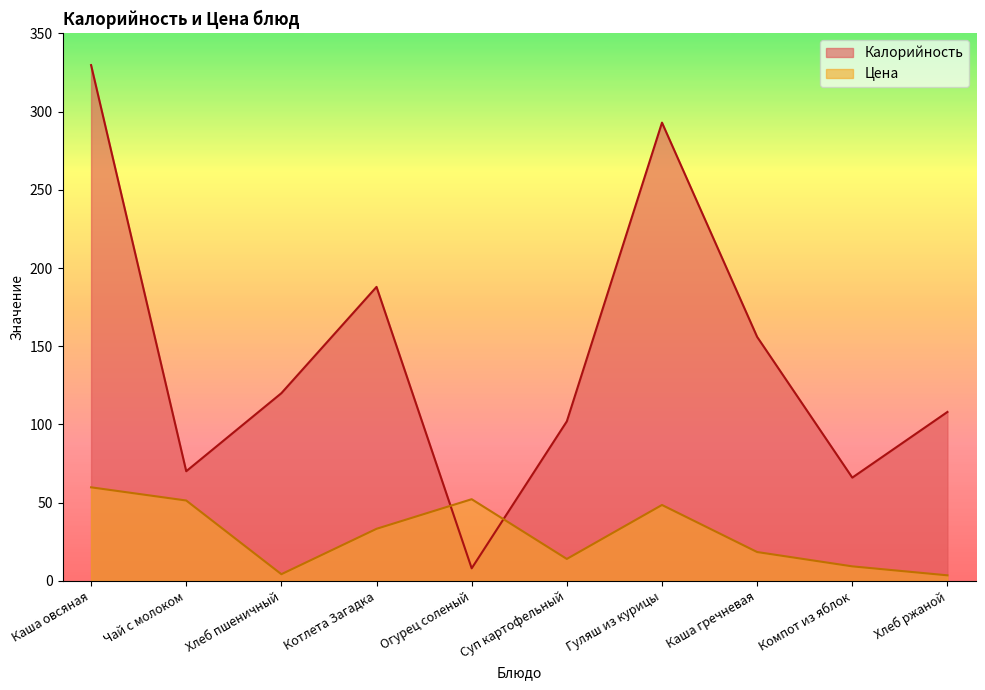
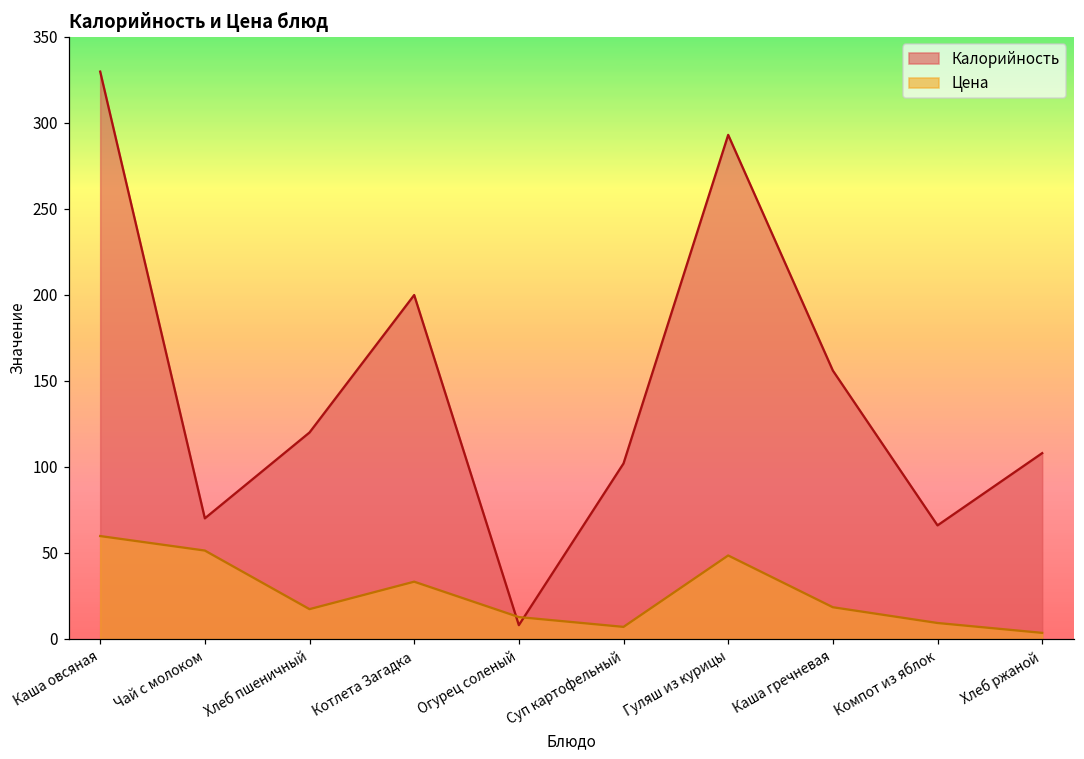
  {
    "Калорийность": {
      "Каша овсяная": 330,
      "Чай с молоком": 70,
      "Хлеб пшеничный": 120,
-     "Котлета Загадка": 188,
+     "Котлета Загадка": 200,
      "Огурец соленый": 8,
      "Суп картофельный": 102,
      "Гуляш из курицы": 293,
      "Каша гречневая": 156,
      "Компот из яблок": 66,
      "Хлеб ржаной": 108
    },
    "Цена": {
      "Каша овсяная": 60,
      "Чай с молоком": 51,
-     "Хлеб пшеничный": 4,
+     "Хлеб пшеничный": 17,
      "Котлета Загадка": 33,
-     "Огурец соленый": 52,
-     "Суп картофельный": 14,
+     "Огурец соленый": 13,
+     "Суп картофельный": 7,
      "Гуляш из курицы": 49,
      "Каша гречневая": 18,
      "Компот из яблок": 9,
      "Хлеб ржаной": 4
    }
  }
